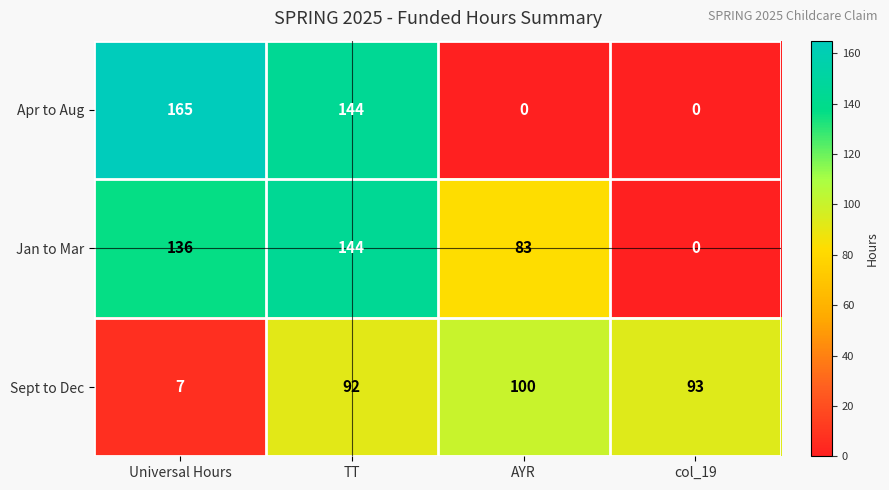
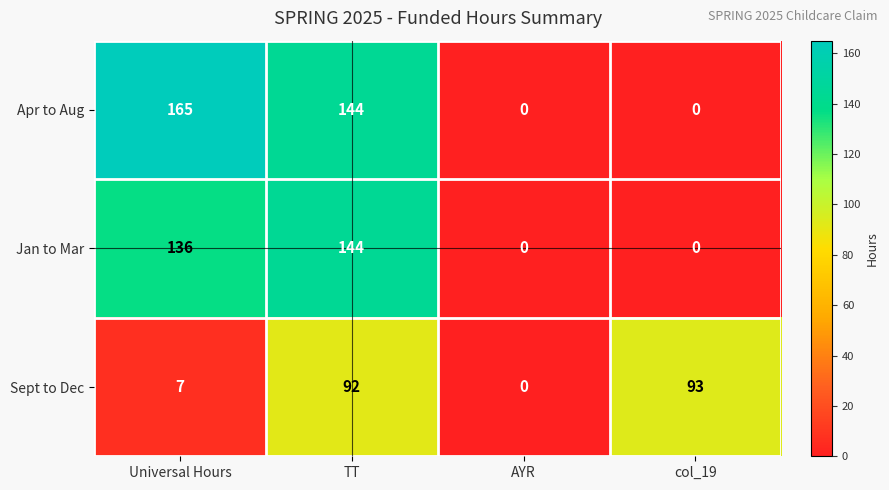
  {
    "Apr to Aug": {
      "Universal Hours": 165,
      "TT": 144,
      "AYR": 0,
      "col_19": 0
    },
    "Jan to Mar": {
      "Universal Hours": 136,
      "TT": 144,
-     "AYR": 83,
+     "AYR": 0,
      "col_19": 0
    },
    "Sept to Dec": {
      "Universal Hours": 7,
      "TT": 92,
-     "AYR": 100,
+     "AYR": 0,
      "col_19": 93
    }
  }
